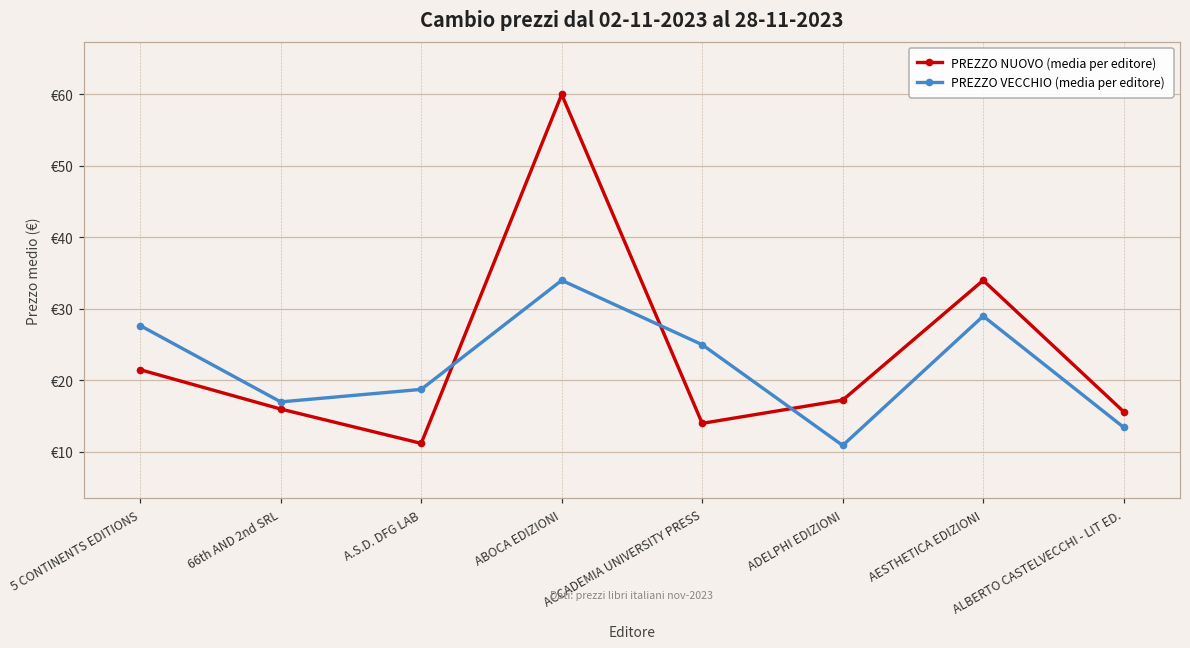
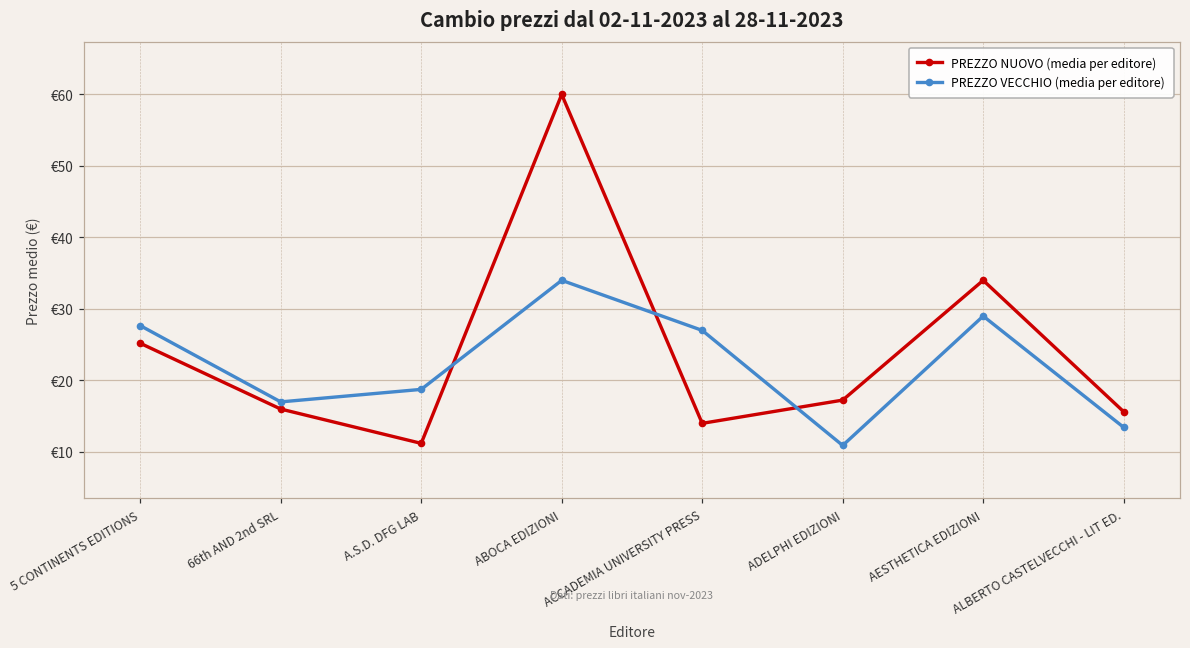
  {
    "PREZZO NUOVO (media per editore)": {
-     "5 CONTINENTS EDITIONS": "€22",
+     "5 CONTINENTS EDITIONS": "€25",
      "66th AND 2nd SRL": "€16",
      "A.S.D. DFG LAB": "€11",
      "ABOCA EDIZIONI": "€60",
      "ACCADEMIA UNIVERSITY PRESS": "€14",
      "ADELPHI EDIZIONI": "€17",
      "AESTHETICA EDIZIONI": "€34",
      "ALBERTO CASTELVECCHI - LIT ED.": "€16"
    },
    "PREZZO VECCHIO (media per editore)": {
      "5 CONTINENTS EDITIONS": "€28",
      "66th AND 2nd SRL": "€17",
      "A.S.D. DFG LAB": "€19",
      "ABOCA EDIZIONI": "€34",
-     "ACCADEMIA UNIVERSITY PRESS": "€25",
+     "ACCADEMIA UNIVERSITY PRESS": "€27",
      "ADELPHI EDIZIONI": "€11",
      "AESTHETICA EDIZIONI": "€29",
      "ALBERTO CASTELVECCHI - LIT ED.": "€13"
    }
  }
